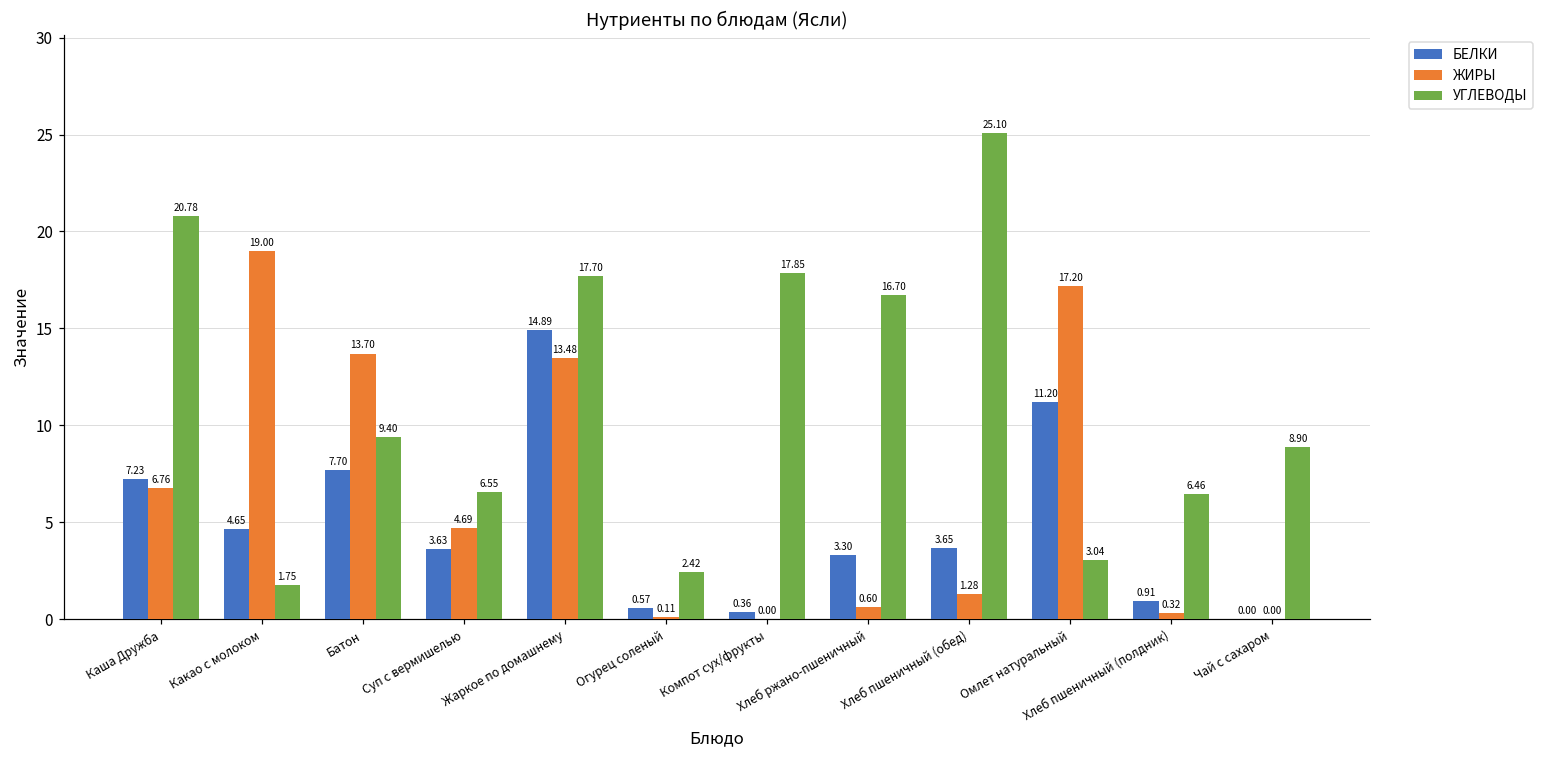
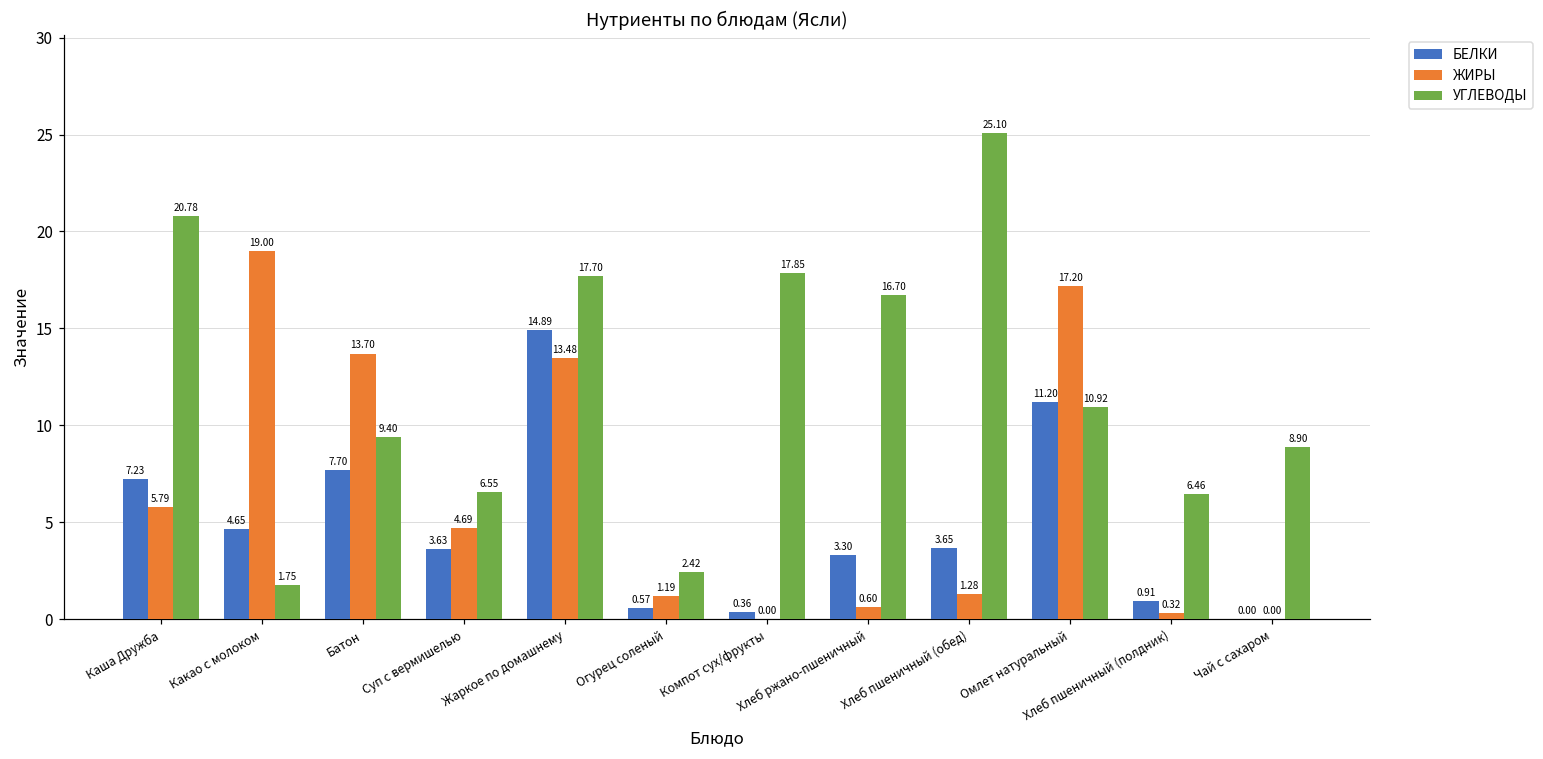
  {
    "БЕЛКИ": {
      "Каша Дружба": 7.23,
      "Какао с молоком": 4.65,
      "Батон": 7.70,
      "Суп с вермишелью": 3.63,
      "Жаркое по домашнему": 14.89,
      "Огурец соленый": 0.57,
      "Компот сух/фрукты": 0.36,
      "Хлеб ржано-пшеничный": 3.30,
      "Хлеб пшеничный (обед)": 3.65,
      "Омлет натуральный": 11.20,
      "Хлеб пшеничный (полдник)": 0.91,
      "Чай с сахаром": 0.00
    },
    "ЖИРЫ": {
-     "Каша Дружба": 6.76,
+     "Каша Дружба": 5.79,
      "Какао с молоком": 19.00,
      "Батон": 13.70,
      "Суп с вермишелью": 4.69,
      "Жаркое по домашнему": 13.48,
-     "Огурец соленый": 0.11,
+     "Огурец соленый": 1.19,
      "Компот сух/фрукты": 0.00,
      "Хлеб ржано-пшеничный": 0.60,
      "Хлеб пшеничный (обед)": 1.28,
      "Омлет натуральный": 17.20,
      "Хлеб пшеничный (полдник)": 0.32,
      "Чай с сахаром": 0.00
    },
    "УГЛЕВОДЫ": {
      "Каша Дружба": 20.78,
      "Какао с молоком": 1.75,
      "Батон": 9.40,
      "Суп с вермишелью": 6.55,
      "Жаркое по домашнему": 17.70,
      "Огурец соленый": 2.42,
      "Компот сух/фрукты": 17.85,
      "Хлеб ржано-пшеничный": 16.70,
      "Хлеб пшеничный (обед)": 25.10,
-     "Омлет натуральный": 3.04,
+     "Омлет натуральный": 10.92,
      "Хлеб пшеничный (полдник)": 6.46,
      "Чай с сахаром": 8.90
    }
  }
